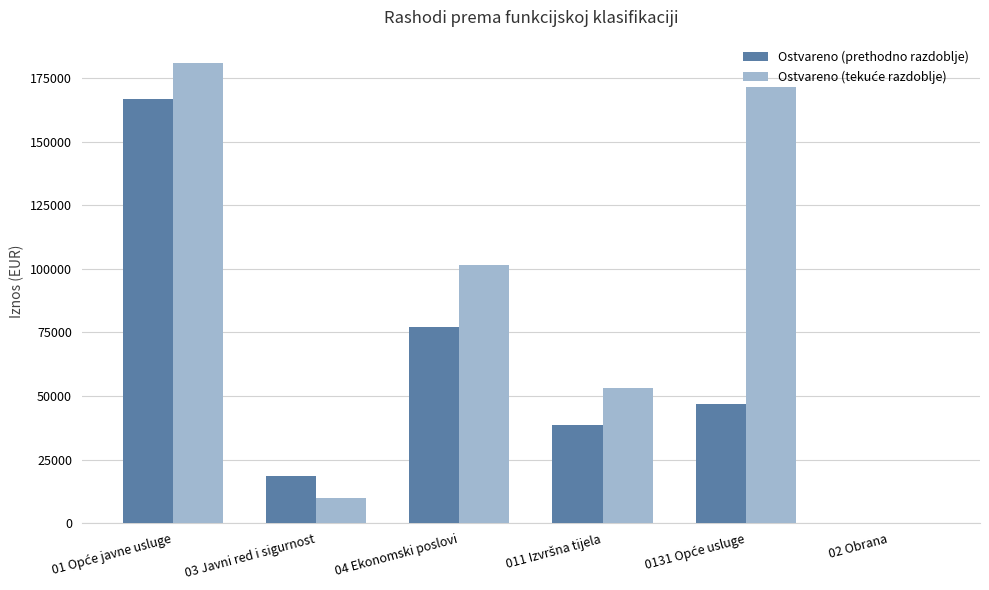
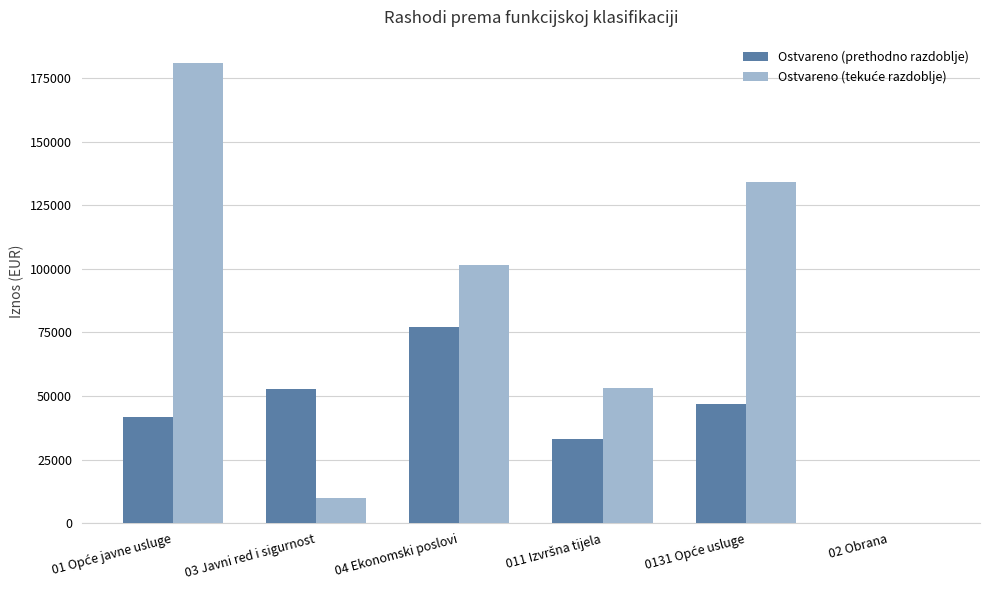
  {
    "Ostvareno (prethodno razdoblje)": {
-     "01 Opće javne usluge": 167000,
-     "03 Javni red i sigurnost": 19000,
+     "01 Opće javne usluge": 42000,
+     "03 Javni red i sigurnost": 53000,
      "04 Ekonomski poslovi": 77000,
-     "011 Izvršna tijela": 39000,
+     "011 Izvršna tijela": 33000,
      "0131 Opće usluge": 47000,
      "02 Obrana": 0
    },
    "Ostvareno (tekuće razdoblje)": {
      "01 Opće javne usluge": 181000,
      "03 Javni red i sigurnost": 10000,
      "04 Ekonomski poslovi": 101000,
      "011 Izvršna tijela": 53000,
-     "0131 Opće usluge": 171000,
+     "0131 Opće usluge": 134000,
      "02 Obrana": 0
    }
  }
